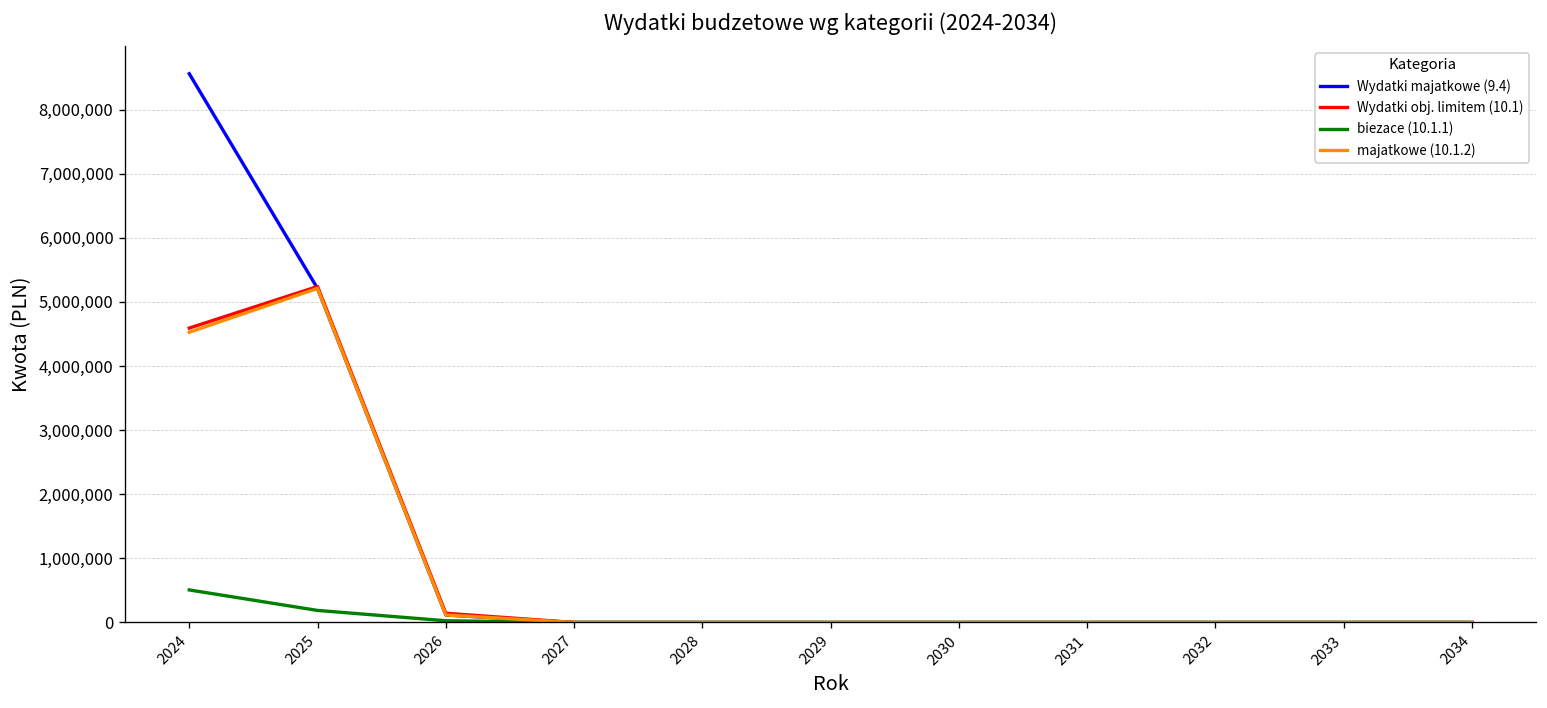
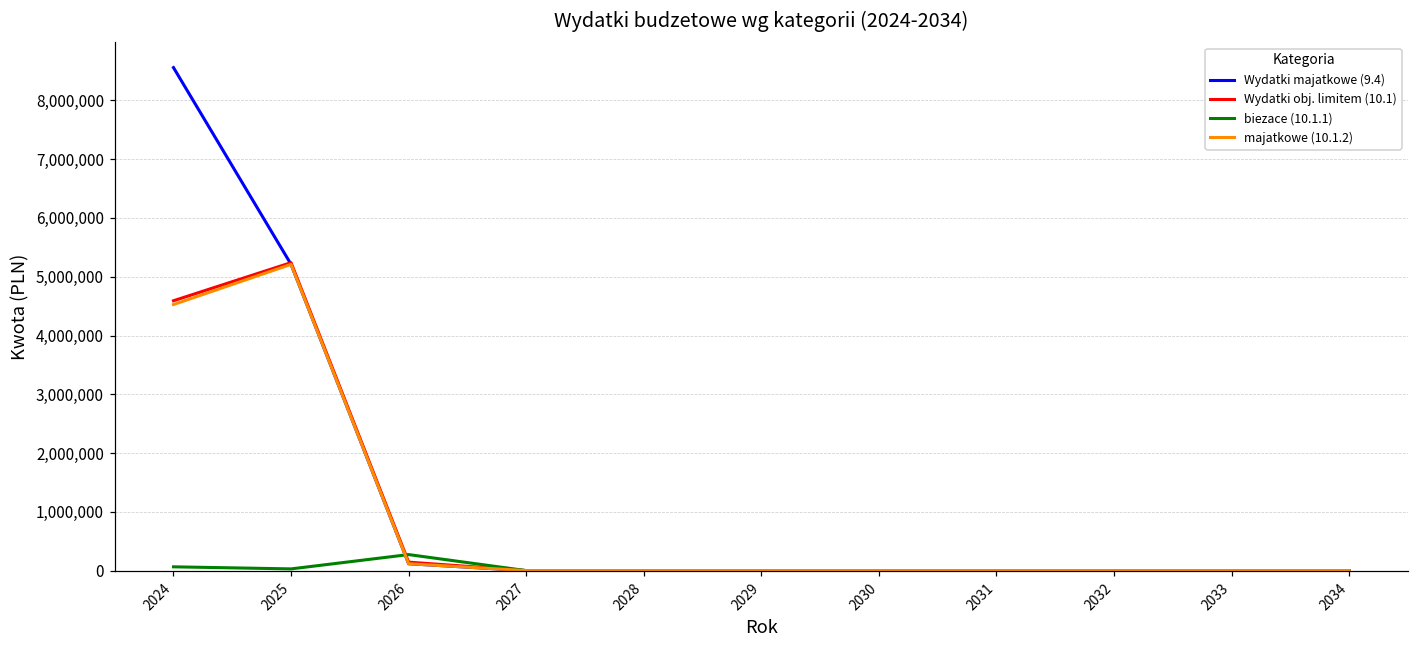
  {
    "Wydatki majatkowe (9.4)": {
      "2024": "8,600,000"
    },
    "Wydatki obj. limitem (10.1)": {
      "2024": "4,600,000"
    },
    "biezace (10.1.1)": {
-     "2024": "500,000",
-     "2025": "200,000",
-     "2026": "0"
+     "2024": "100,000",
+     "2025": "0",
+     "2026": "300,000"
    },
    "majatkowe (10.1.2)": {
      "2024": "4,500,000"
    }
  }
